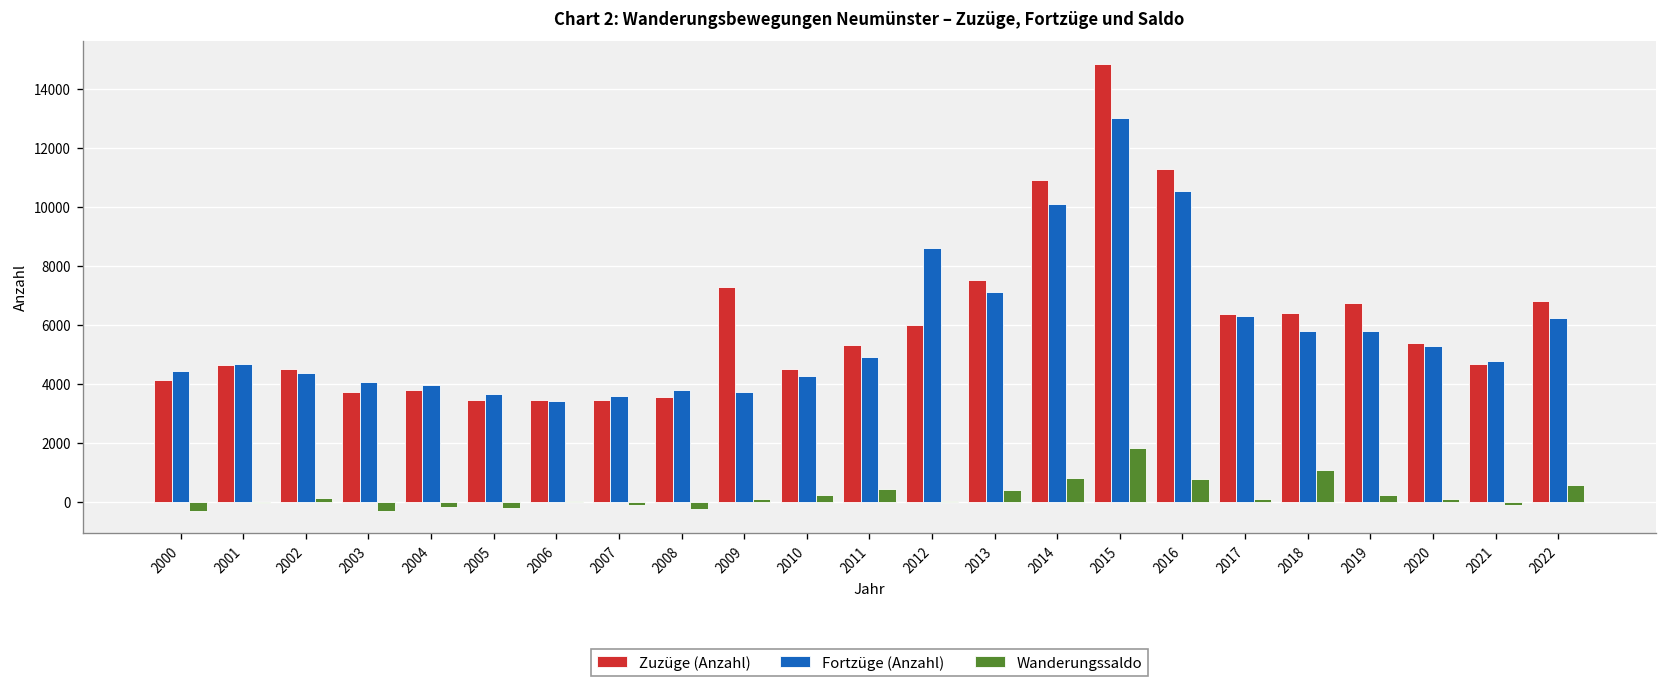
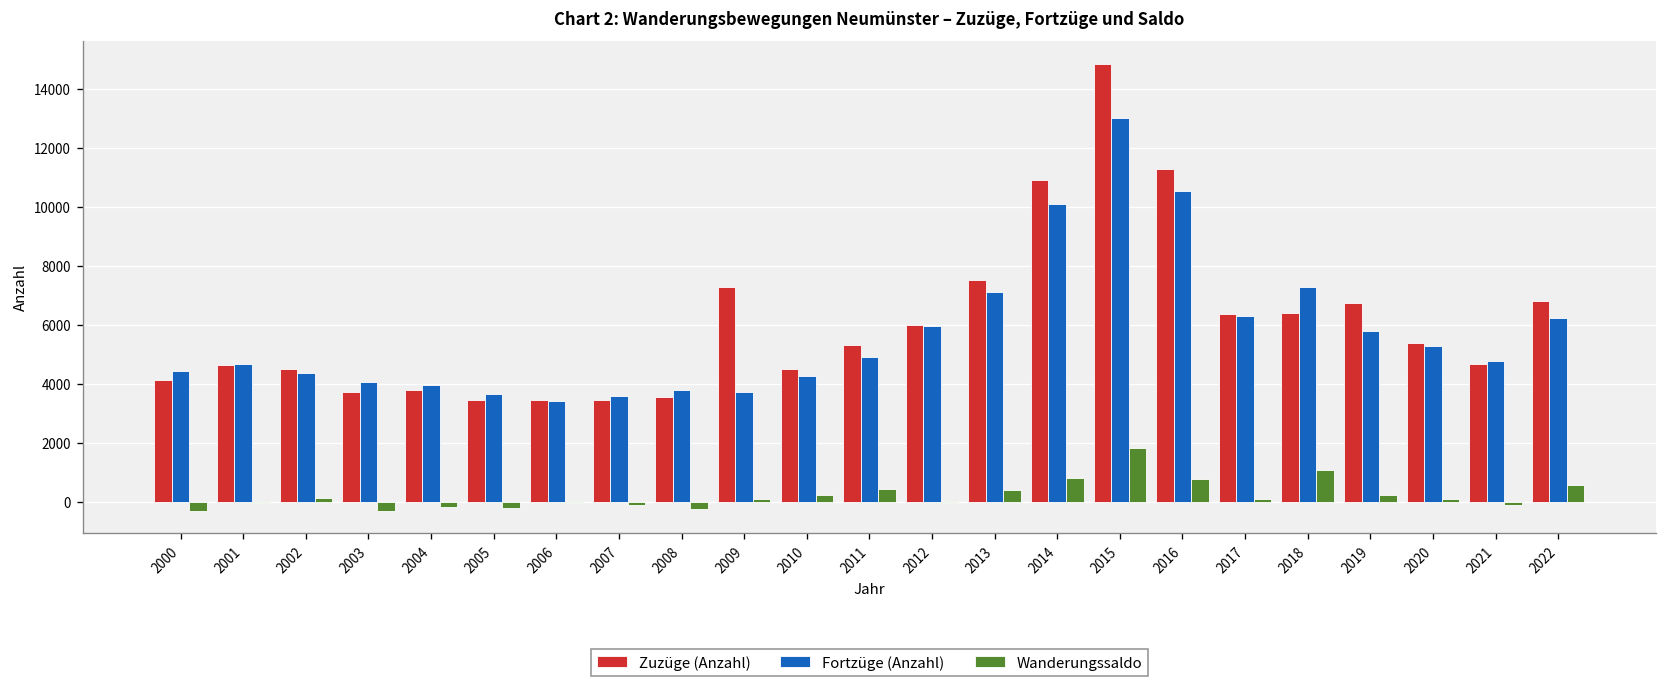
  {
    "Zuzüge (Anzahl)": {
      "2000": 4100,
      "2001": 4600,
      "2002": 4500,
      "2003": 3700,
      "2004": 3800,
      "2005": 3400,
      "2006": 3500,
      "2007": 3500,
      "2008": 3500,
      "2009": 7300,
      "2010": 4500,
      "2011": 5300,
      "2012": 6000,
      "2013": 7500,
      "2014": 10900,
      "2015": 14900,
      "2016": 11300,
      "2017": 6400,
      "2018": 6400,
      "2019": 6700,
      "2020": 5400,
      "2021": 4700,
      "2022": 6800
    },
    "Fortzüge (Anzahl)": {
      "2000": 4400,
      "2001": 4700,
      "2002": 4400,
      "2003": 4000,
      "2004": 3900,
      "2005": 3700,
      "2006": 3400,
      "2007": 3600,
      "2008": 3800,
      "2009": 3700,
      "2010": 4300,
      "2011": 4900,
-     "2012": 8600,
+     "2012": 5900,
      "2013": 7100,
      "2014": 10100,
      "2015": 13000,
      "2016": 10500,
      "2017": 6300,
-     "2018": 5800,
+     "2018": 7300,
      "2019": 5800,
      "2020": 5300,
      "2021": 4800,
      "2022": 6200
    },
    "Wanderungssaldo": {
      "2000": -300,
      "2002": 100,
      "2003": -300,
      "2004": -200,
      "2005": -200,
      "2007": -100,
      "2008": -300,
      "2010": 200,
      "2011": 400,
      "2013": 400,
      "2014": 800,
      "2015": 1800,
      "2016": 800,
      "2018": 1100,
      "2019": 200,
      "2022": 600
    }
  }
